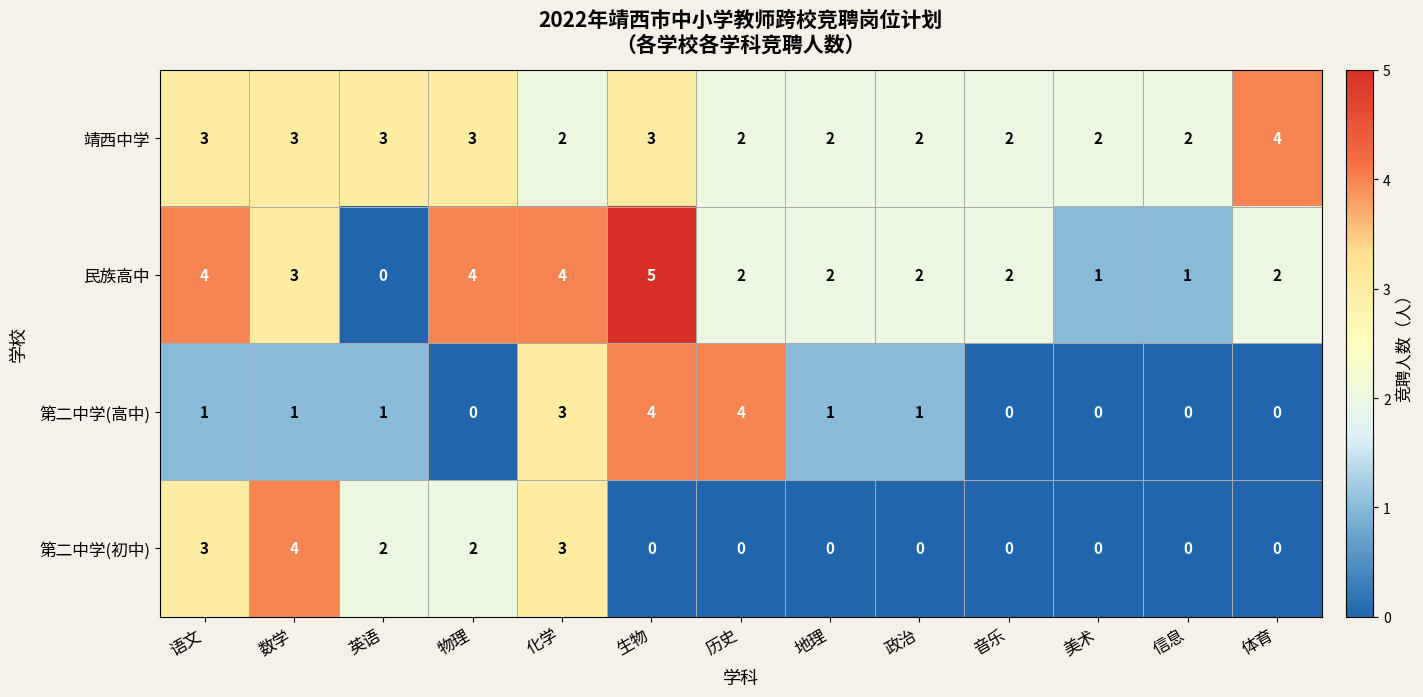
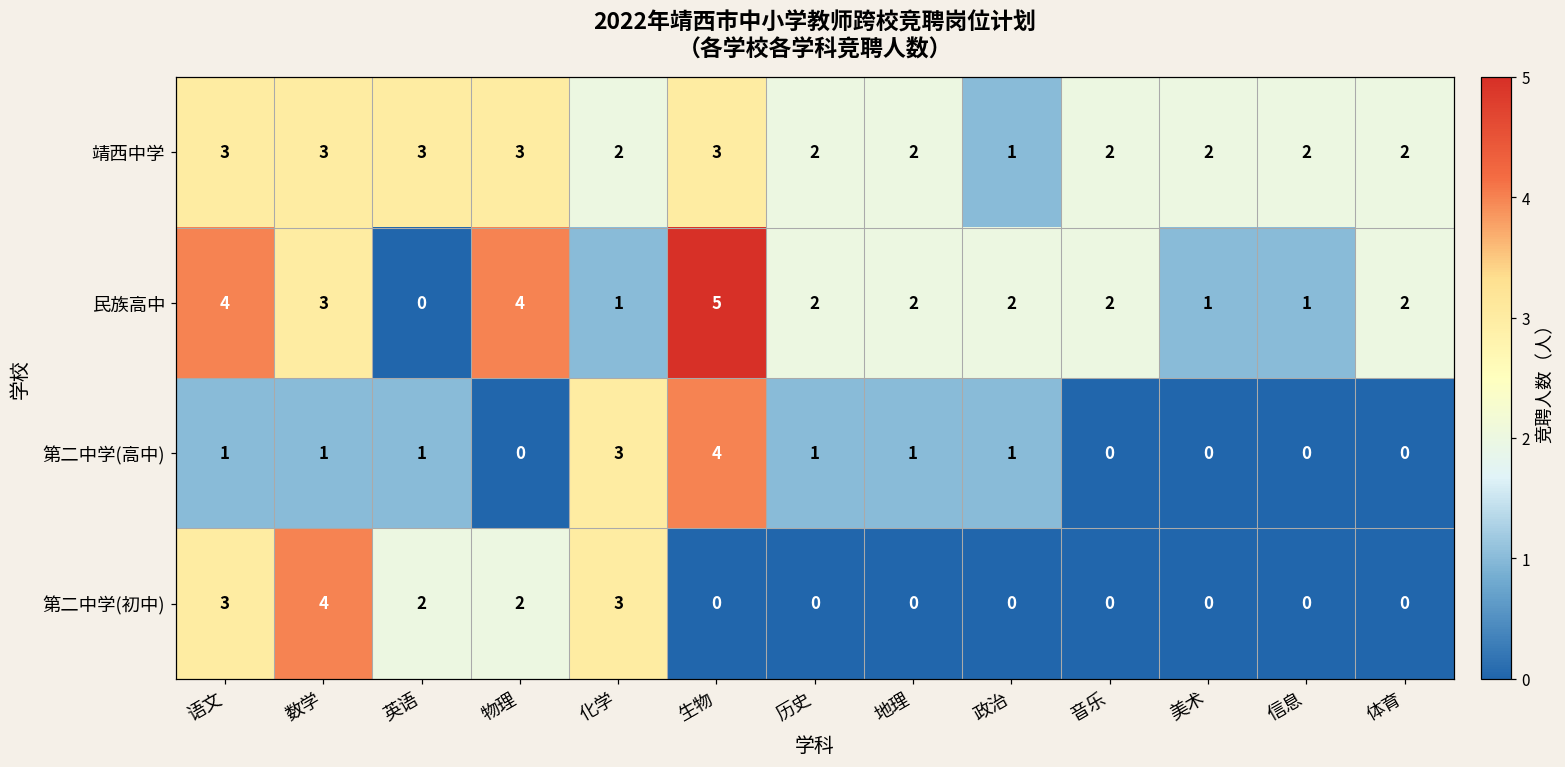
  {
    "靖西中学": {
      "语文": 3,
      "数学": 3,
      "英语": 3,
      "物理": 3,
      "化学": 2,
      "生物": 3,
      "历史": 2,
      "地理": 2,
-     "政治": 2,
+     "政治": 1,
      "音乐": 2,
      "美术": 2,
      "信息": 2,
-     "体育": 4
+     "体育": 2
    },
    "民族高中": {
      "语文": 4,
      "数学": 3,
      "英语": 0,
      "物理": 4,
-     "化学": 4,
+     "化学": 1,
      "生物": 5,
      "历史": 2,
      "地理": 2,
      "政治": 2,
      "音乐": 2,
      "美术": 1,
      "信息": 1,
      "体育": 2
    },
    "第二中学(高中)": {
      "语文": 1,
      "数学": 1,
      "英语": 1,
      "物理": 0,
      "化学": 3,
      "生物": 4,
-     "历史": 4,
+     "历史": 1,
      "地理": 1,
      "政治": 1,
      "音乐": 0,
      "美术": 0,
      "信息": 0,
      "体育": 0
    },
    "第二中学(初中)": {
      "语文": 3,
      "数学": 4,
      "英语": 2,
      "物理": 2,
      "化学": 3,
      "生物": 0,
      "历史": 0,
      "地理": 0,
      "政治": 0,
      "音乐": 0,
      "美术": 0,
      "信息": 0,
      "体育": 0
    }
  }
